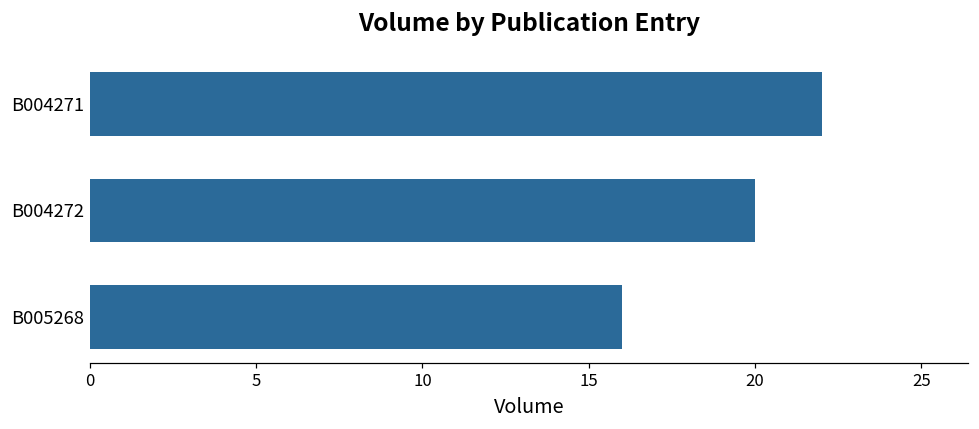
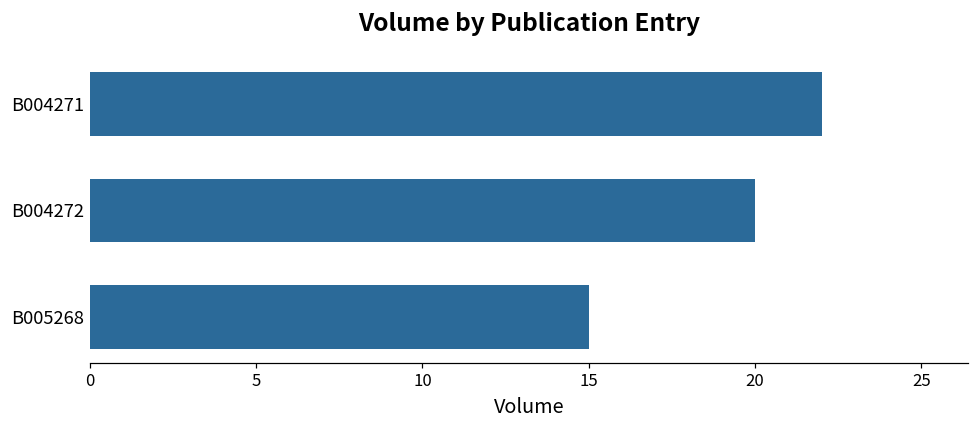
  {
    "B004271": 22,
    "B004272": 20,
-   "B005268": 16
+   "B005268": 15
  }
